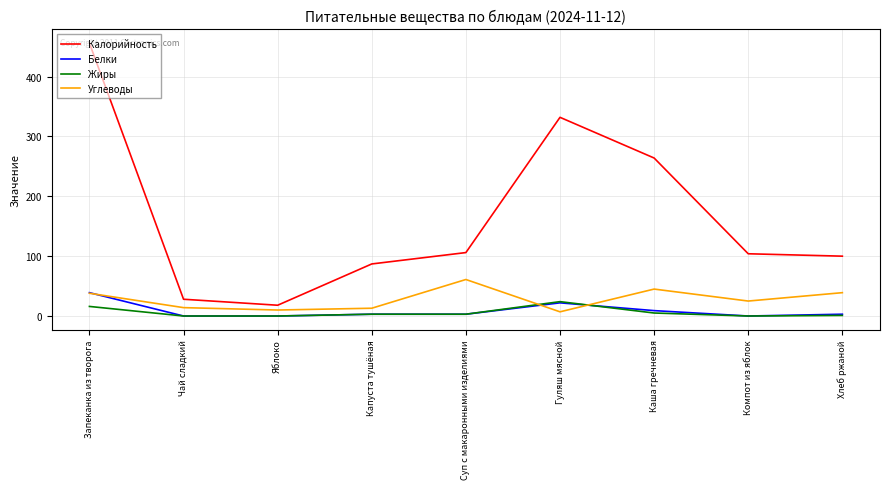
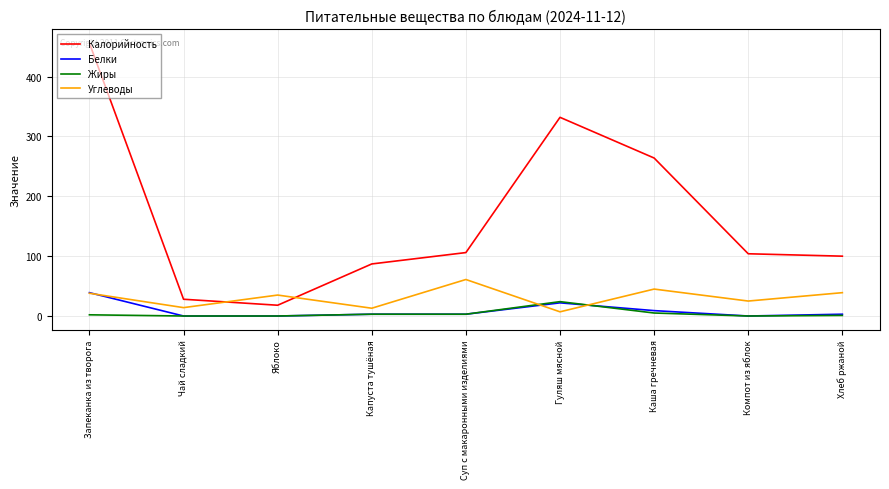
  {
    "Калорийность": {
      "Чай сладкий": 30,
      "Яблоко": 20,
      "Капуста тушёная": 90,
      "Суп с макаронными изделиями": 110,
      "Гуляш мясной": 330,
      "Каша гречневая": 260,
      "Компот из яблок": 100,
      "Хлеб ржаной": 100
    },
    "Жиры": {
-     "Запеканка из творога": 20
+     "Запеканка из творога": 0
    },
    "Углеводы": {
      "Чай сладкий": 10,
-     "Яблоко": 10,
+     "Яблоко": 40,
      "Капуста тушёная": 10,
      "Суп с макаронными изделиями": 60,
      "Гуляш мясной": 10,
      "Каша гречневая": 50,
      "Компот из яблок": 30,
      "Хлеб ржаной": 40
    }
  }
